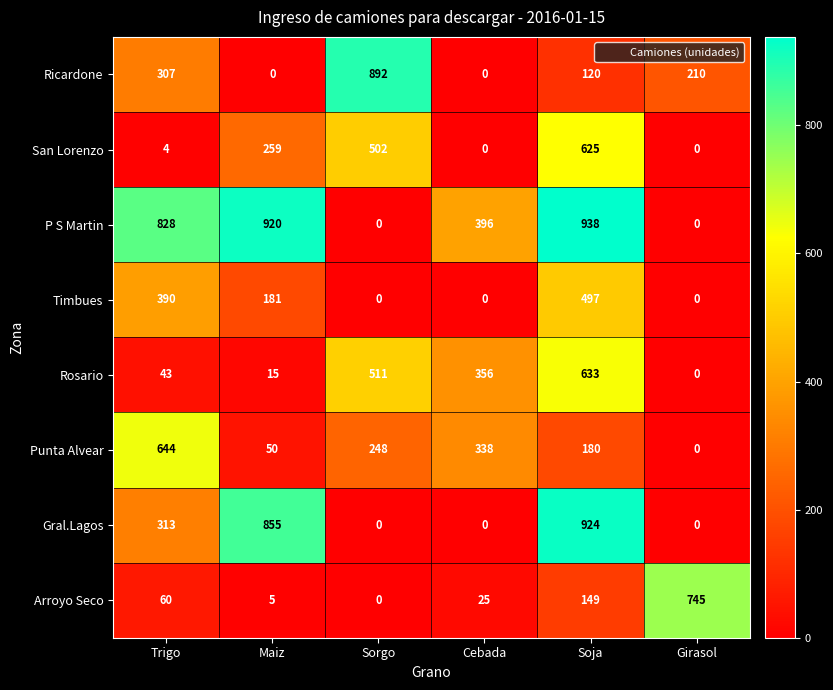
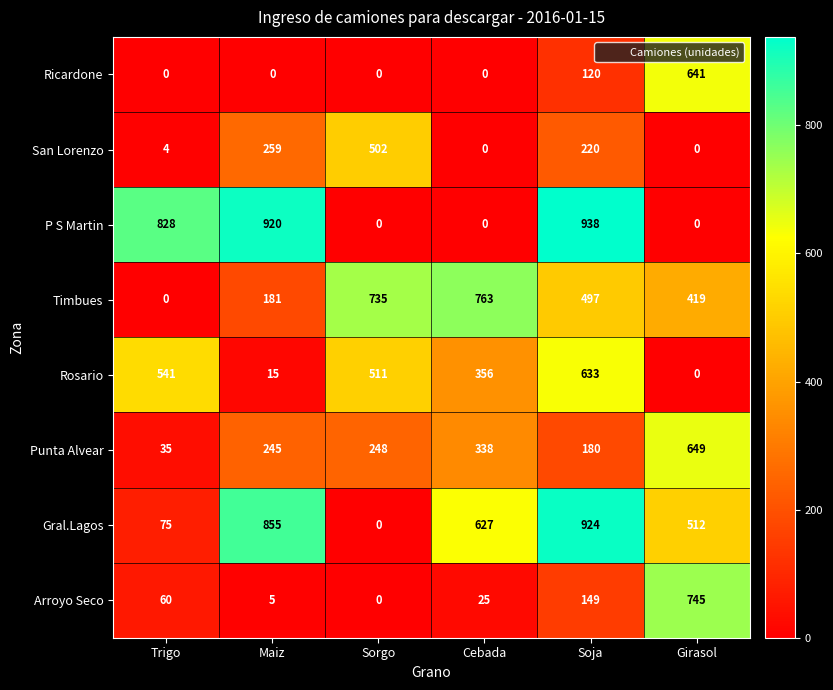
  {
    "Ricardone": {
-     "Trigo": 307,
+     "Trigo": 0,
      "Maiz": 0,
-     "Sorgo": 892,
+     "Sorgo": 0,
      "Cebada": 0,
      "Soja": 120,
-     "Girasol": 210
+     "Girasol": 641
    },
    "San Lorenzo": {
      "Trigo": 4,
      "Maiz": 259,
      "Sorgo": 502,
      "Cebada": 0,
-     "Soja": 625,
+     "Soja": 220,
      "Girasol": 0
    },
    "P S Martin": {
      "Trigo": 828,
      "Maiz": 920,
      "Sorgo": 0,
-     "Cebada": 396,
+     "Cebada": 0,
      "Soja": 938,
      "Girasol": 0
    },
    "Timbues": {
-     "Trigo": 390,
+     "Trigo": 0,
      "Maiz": 181,
-     "Sorgo": 0,
-     "Cebada": 0,
+     "Sorgo": 735,
+     "Cebada": 763,
      "Soja": 497,
-     "Girasol": 0
+     "Girasol": 419
    },
    "Rosario": {
-     "Trigo": 43,
+     "Trigo": 541,
      "Maiz": 15,
      "Sorgo": 511,
      "Cebada": 356,
      "Soja": 633,
      "Girasol": 0
    },
    "Punta Alvear": {
-     "Trigo": 644,
-     "Maiz": 50,
+     "Trigo": 35,
+     "Maiz": 245,
      "Sorgo": 248,
      "Cebada": 338,
      "Soja": 180,
-     "Girasol": 0
+     "Girasol": 649
    },
    "Gral.Lagos": {
-     "Trigo": 313,
+     "Trigo": 75,
      "Maiz": 855,
      "Sorgo": 0,
-     "Cebada": 0,
+     "Cebada": 627,
      "Soja": 924,
-     "Girasol": 0
+     "Girasol": 512
    },
    "Arroyo Seco": {
      "Trigo": 60,
      "Maiz": 5,
      "Sorgo": 0,
      "Cebada": 25,
      "Soja": 149,
      "Girasol": 745
    }
  }
